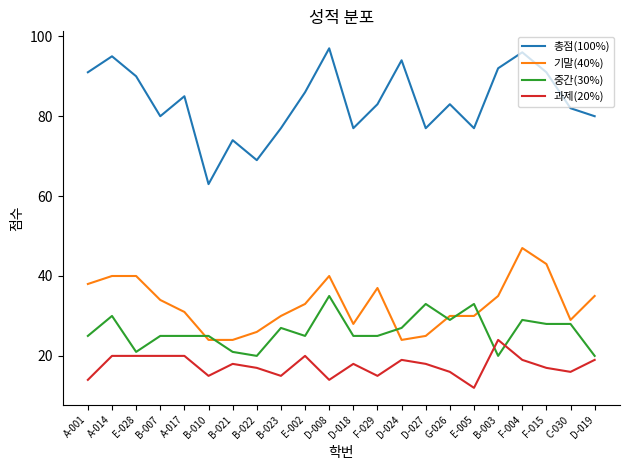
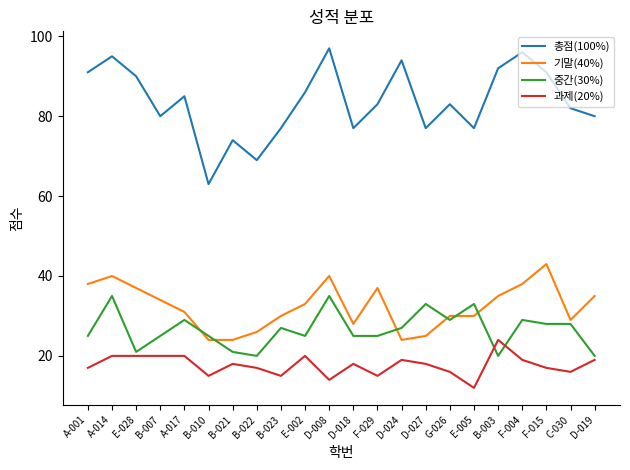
  {
    "총점(100%)": {
      "A-001": 91,
      "A-014": 95,
      "E-028": 90,
      "B-007": 80,
      "A-017": 85,
      "B-010": 63,
      "B-021": 74,
      "B-022": 69,
      "B-023": 77,
      "E-002": 86,
      "D-008": 97,
      "D-018": 77,
      "F-029": 83,
      "D-024": 94,
      "D-027": 77,
      "G-026": 83,
      "E-005": 77,
      "B-003": 92,
      "C-030": 82,
      "D-019": 80
    },
    "기말(40%)": {
      "A-001": 38,
      "A-014": 40,
-     "E-028": 40,
+     "E-028": 37,
      "B-007": 34,
      "A-017": 31,
      "B-010": 24,
      "B-021": 24,
      "B-022": 26,
      "B-023": 30,
      "E-002": 33,
      "D-008": 40,
      "D-018": 28,
      "F-029": 37,
      "D-024": 24,
      "D-027": 25,
      "G-026": 30,
      "E-005": 30,
      "B-003": 35,
-     "F-004": 47,
+     "F-004": 38,
      "F-015": 43,
      "C-030": 29,
      "D-019": 35
    },
    "중간(30%)": {
      "A-001": 25,
-     "A-014": 30,
+     "A-014": 35,
      "E-028": 21,
      "B-007": 25,
-     "A-017": 25,
+     "A-017": 29,
      "B-010": 25,
      "B-021": 21,
      "B-022": 20,
      "B-023": 27,
      "E-002": 25,
      "D-008": 35,
      "D-018": 25,
      "F-029": 25,
      "D-024": 27,
      "D-027": 33,
      "G-026": 29,
      "E-005": 33,
      "B-003": 20,
      "F-004": 29,
      "F-015": 28,
      "C-030": 28,
      "D-019": 20
    },
    "과제(20%)": {
-     "A-001": 14,
+     "A-001": 17,
      "A-014": 20,
      "E-028": 20,
      "B-007": 20,
      "A-017": 20,
      "B-010": 15,
      "B-021": 18,
      "B-022": 17,
      "B-023": 15,
      "E-002": 20,
      "D-008": 14,
      "D-018": 18,
      "F-029": 15,
      "D-024": 19,
      "D-027": 18,
      "G-026": 16,
      "E-005": 12,
      "B-003": 24,
      "F-004": 19,
      "F-015": 17,
      "C-030": 16,
      "D-019": 19
    }
  }
